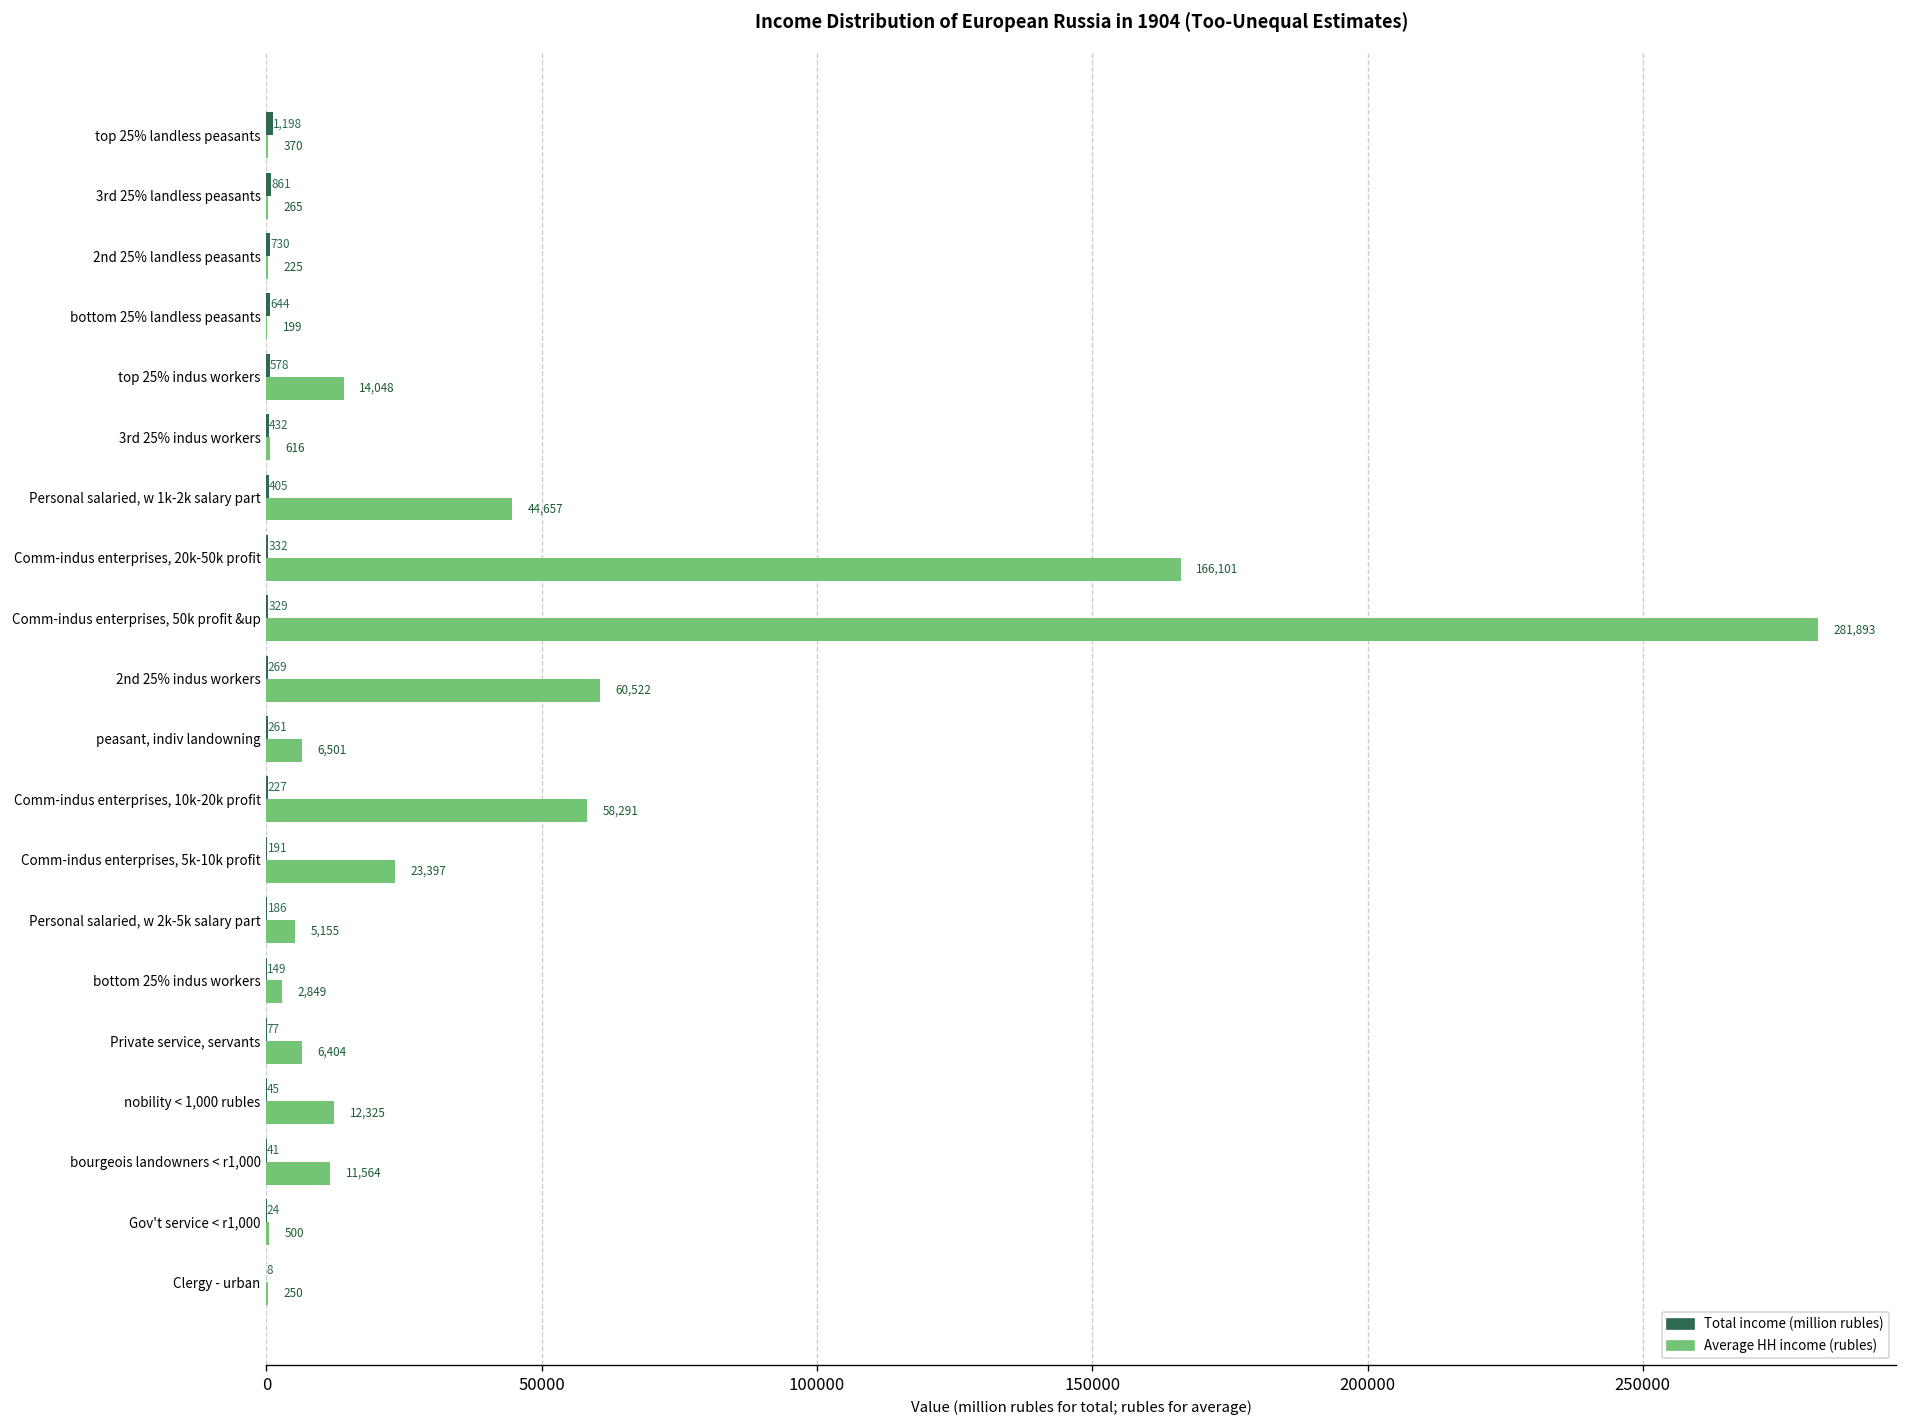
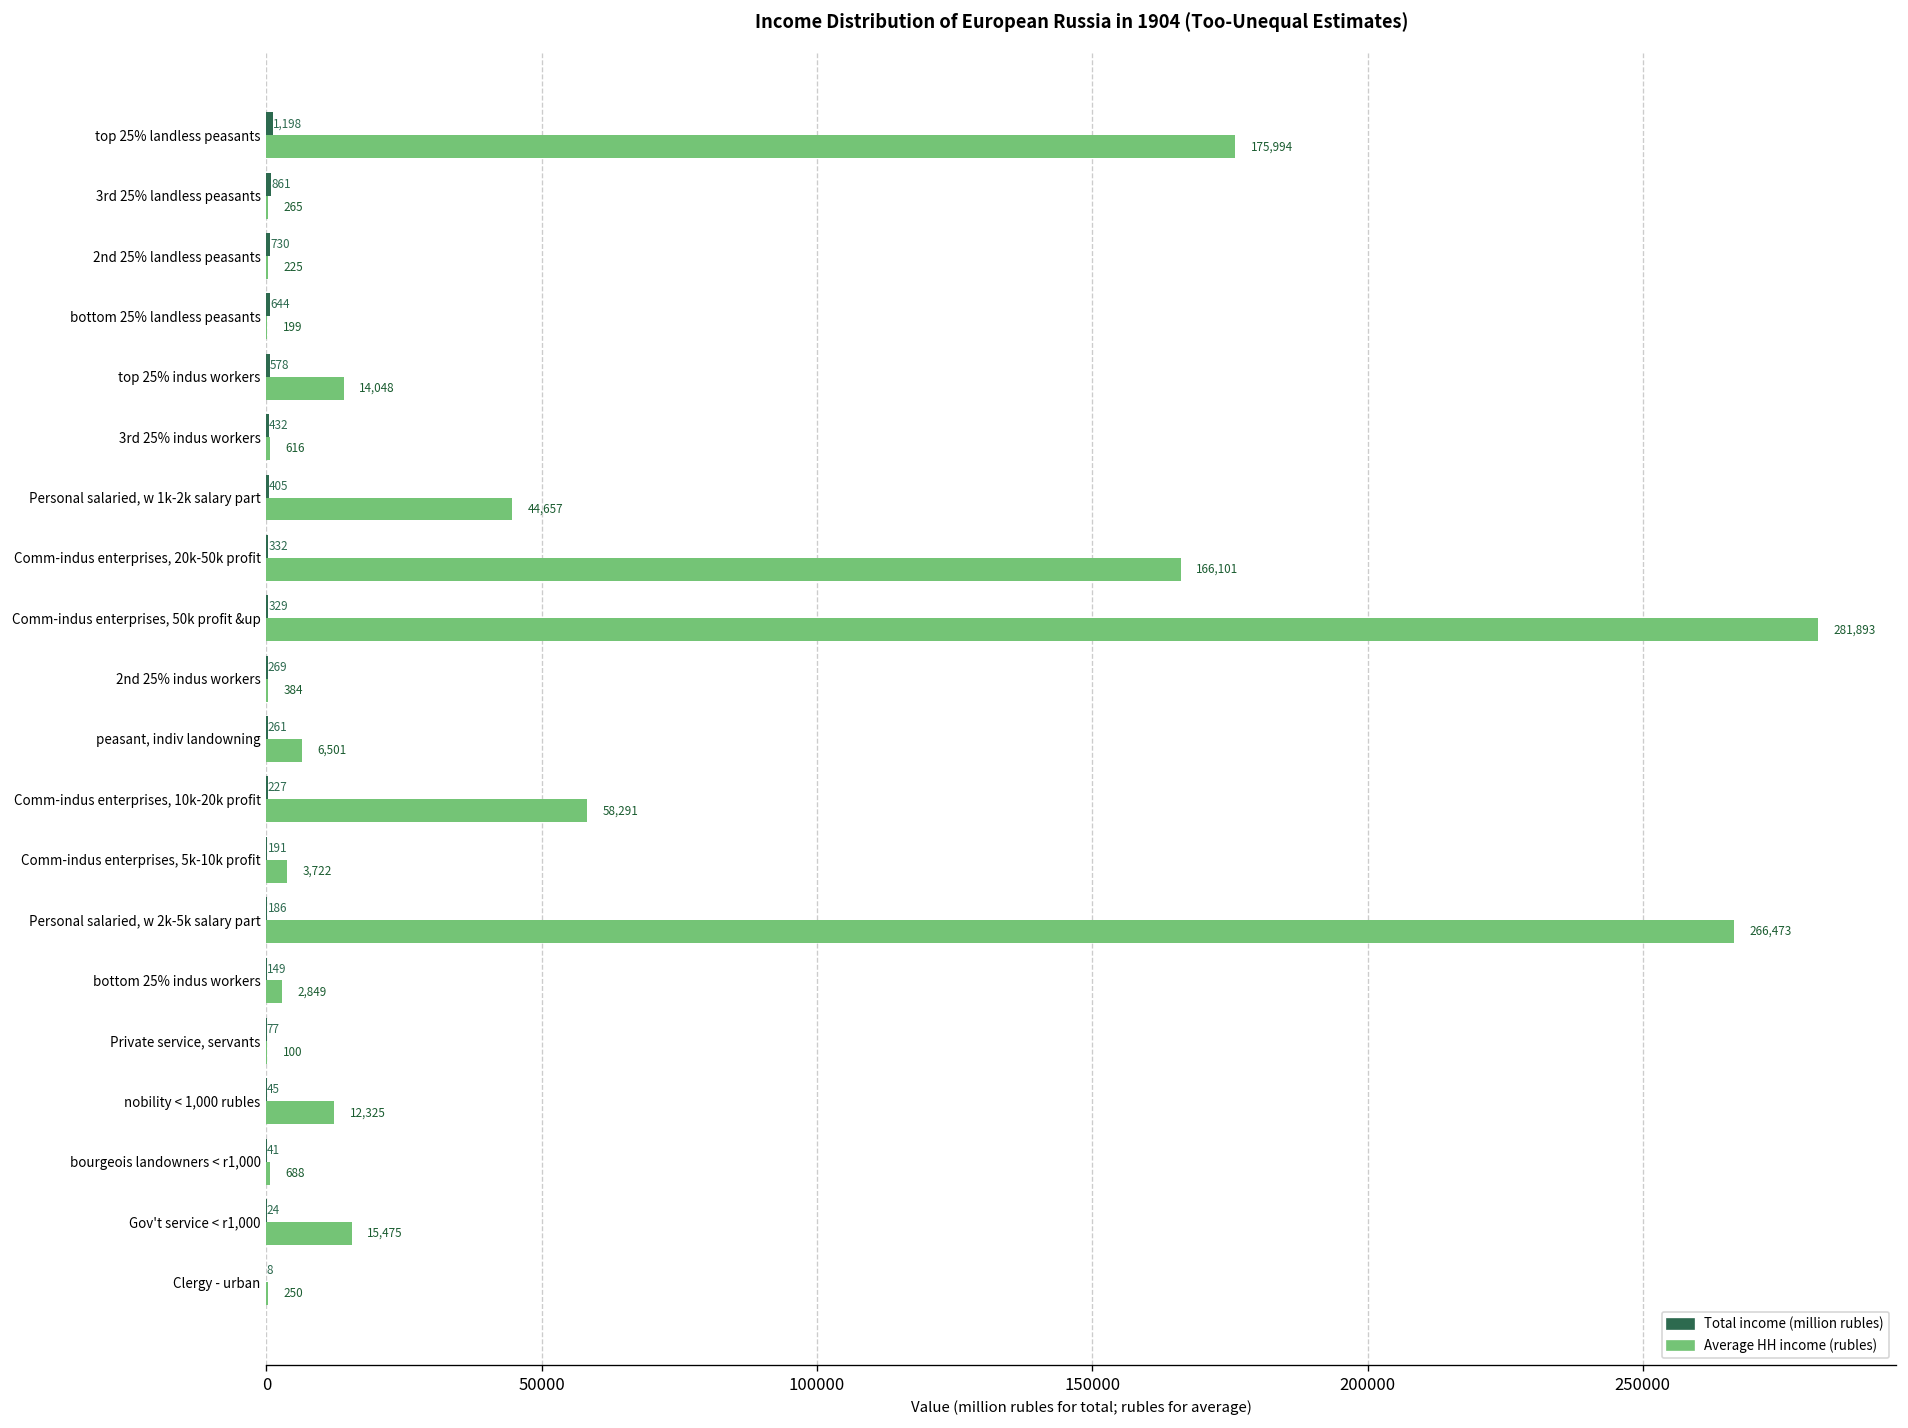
  {
    "Total income (million rubles)": {
      "top 25% landless peasants": "1,198",
      "3rd 25% landless peasants": "861",
      "2nd 25% landless peasants": "730",
      "bottom 25% landless peasants": "644",
      "top 25% indus workers": "578",
      "3rd 25% indus workers": "432",
      "Personal salaried, w 1k-2k salary part": "405",
      "Comm-indus enterprises, 20k-50k profit": "332",
      "Comm-indus enterprises, 50k profit &up": "329",
      "2nd 25% indus workers": "269",
      "peasant, indiv landowning": "261",
      "Comm-indus enterprises, 10k-20k profit": "227",
      "Comm-indus enterprises, 5k-10k profit": "191",
      "Personal salaried, w 2k-5k salary part": "186",
      "bottom 25% indus workers": "149",
      "Private service, servants": "77",
      "nobility < 1,000 rubles": "45",
      "bourgeois landowners < r1,000": "41",
      "Gov't service < r1,000": "24",
      "Clergy - urban": "8"
    },
    "Average HH income (rubles)": {
-     "top 25% landless peasants": "370",
+     "top 25% landless peasants": "175,994",
      "3rd 25% landless peasants": "265",
      "2nd 25% landless peasants": "225",
      "bottom 25% landless peasants": "199",
      "top 25% indus workers": "14,048",
      "3rd 25% indus workers": "616",
      "Personal salaried, w 1k-2k salary part": "44,657",
      "Comm-indus enterprises, 20k-50k profit": "166,101",
      "Comm-indus enterprises, 50k profit &up": "281,893",
-     "2nd 25% indus workers": "60,522",
+     "2nd 25% indus workers": "384",
      "peasant, indiv landowning": "6,501",
      "Comm-indus enterprises, 10k-20k profit": "58,291",
-     "Comm-indus enterprises, 5k-10k profit": "23,397",
-     "Personal salaried, w 2k-5k salary part": "5,155",
+     "Comm-indus enterprises, 5k-10k profit": "3,722",
+     "Personal salaried, w 2k-5k salary part": "266,473",
      "bottom 25% indus workers": "2,849",
-     "Private service, servants": "6,404",
+     "Private service, servants": "100",
      "nobility < 1,000 rubles": "12,325",
-     "bourgeois landowners < r1,000": "11,564",
-     "Gov't service < r1,000": "500",
+     "bourgeois landowners < r1,000": "688",
+     "Gov't service < r1,000": "15,475",
      "Clergy - urban": "250"
    }
  }
